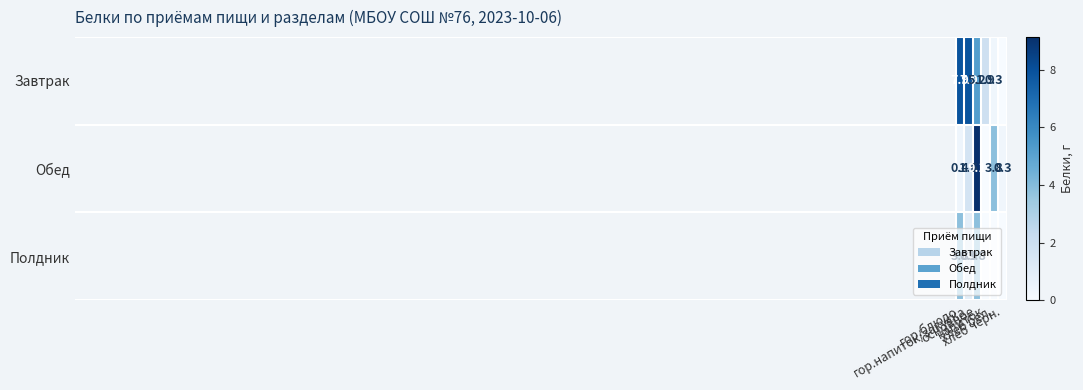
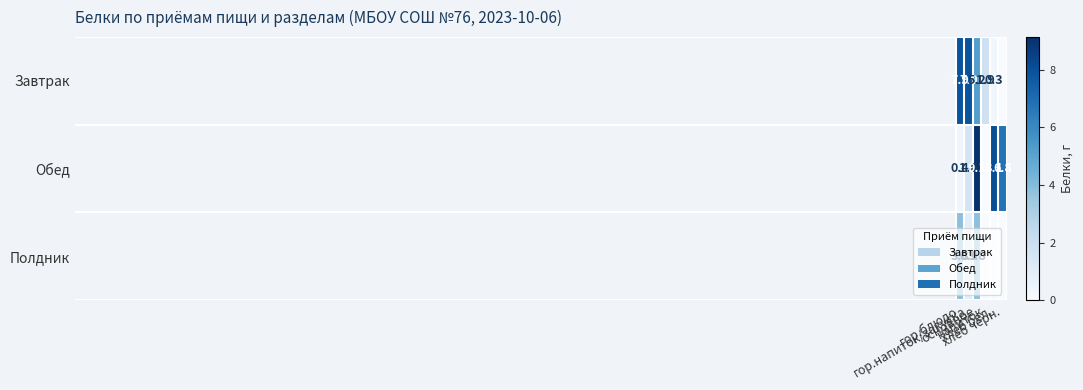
  {
    "Обед": {
-     "хлеб бел.": 3.8,
-     "хлеб черн.": 0.3
+     "хлеб бел.": 8.1,
+     "хлеб черн.": 6.8
    }
  }
